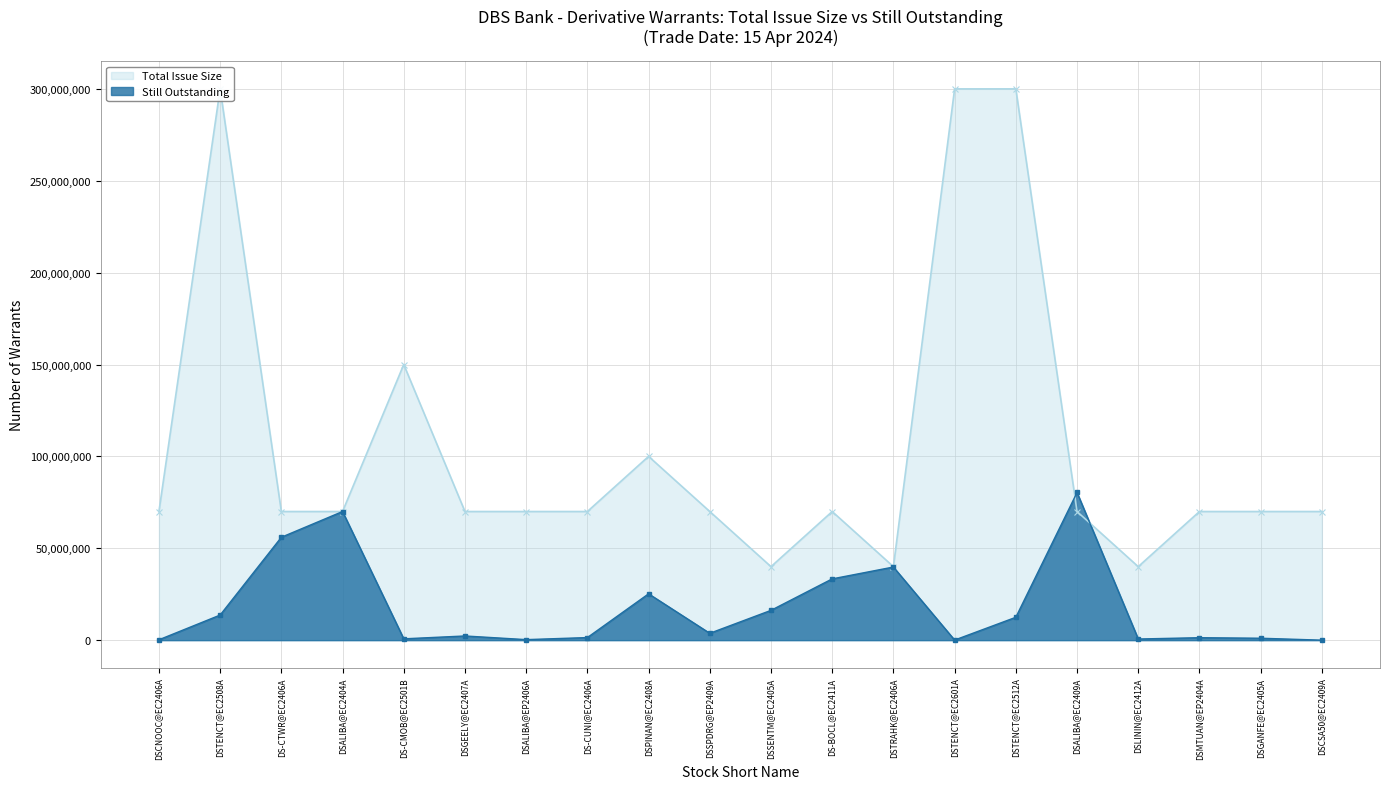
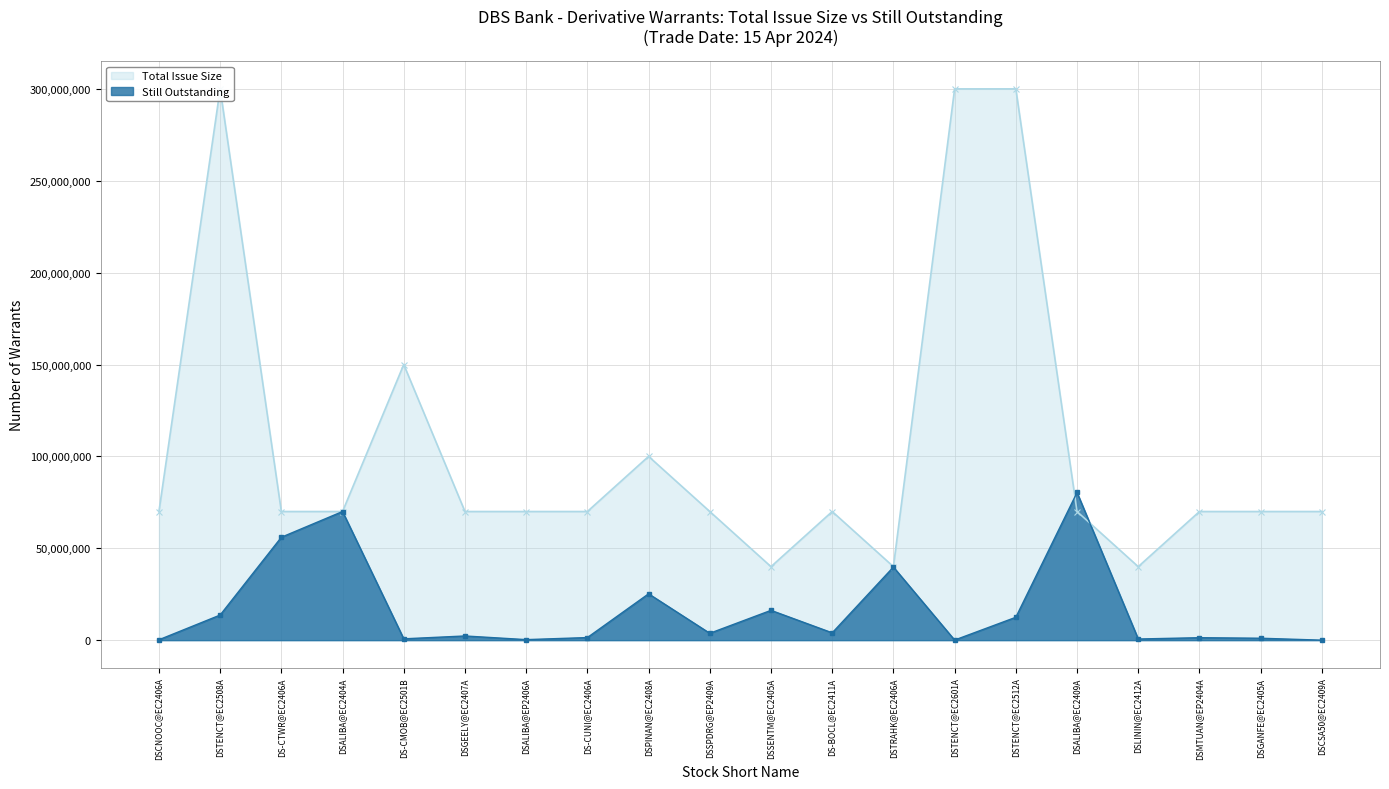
  {
    "Total Issue Size": {
      "DSCNOOC@EC2406A": "70,000,000",
      "DS-CTWR@EC2406A": "70,000,000",
      "DS-CMOB@EC2501B": "150,000,000",
      "DSGEELY@EC2407A": "70,000,000",
      "DSALIBA@EP2406A": "70,000,000",
      "DS-CUNI@EC2406A": "70,000,000",
      "DSPINAN@EC2408A": "100,000,000",
      "DSSPDRG@EP2409A": "70,000,000",
      "DSSENTM@EC2405A": "40,000,000",
      "DS-BOCL@EC2411A": "70,000,000",
      "DSTENCT@EC2601A": "300,000,000",
      "DSTENCT@EC2512A": "300,000,000",
      "DSALIBA@EC2409A": "70,000,000",
      "DSLININ@EC2412A": "40,000,000",
      "DSMTUAN@EP2404A": "70,000,000",
      "DSGANFE@EC2405A": "70,000,000",
      "DSCSA50@EC2409A": "70,000,000"
    },
    "Still Outstanding": {
      "DSCNOOC@EC2406A": "0",
      "DSTENCT@EC2508A": "14,000,000",
      "DS-CTWR@EC2406A": "56,000,000",
      "DS-CMOB@EC2501B": "1,000,000",
      "DSGEELY@EC2407A": "2,000,000",
      "DSALIBA@EP2406A": "0",
      "DS-CUNI@EC2406A": "1,000,000",
      "DSPINAN@EC2408A": "25,000,000",
      "DSSPDRG@EP2409A": "4,000,000",
      "DSSENTM@EC2405A": "16,000,000",
-     "DS-BOCL@EC2411A": "33,000,000",
+     "DS-BOCL@EC2411A": "4,000,000",
      "DSTENCT@EC2601A": "0",
      "DSTENCT@EC2512A": "12,000,000",
      "DSALIBA@EC2409A": "80,000,000",
      "DSLININ@EC2412A": "1,000,000",
      "DSMTUAN@EP2404A": "1,000,000",
      "DSGANFE@EC2405A": "1,000,000",
      "DSCSA50@EC2409A": "0"
    }
  }
